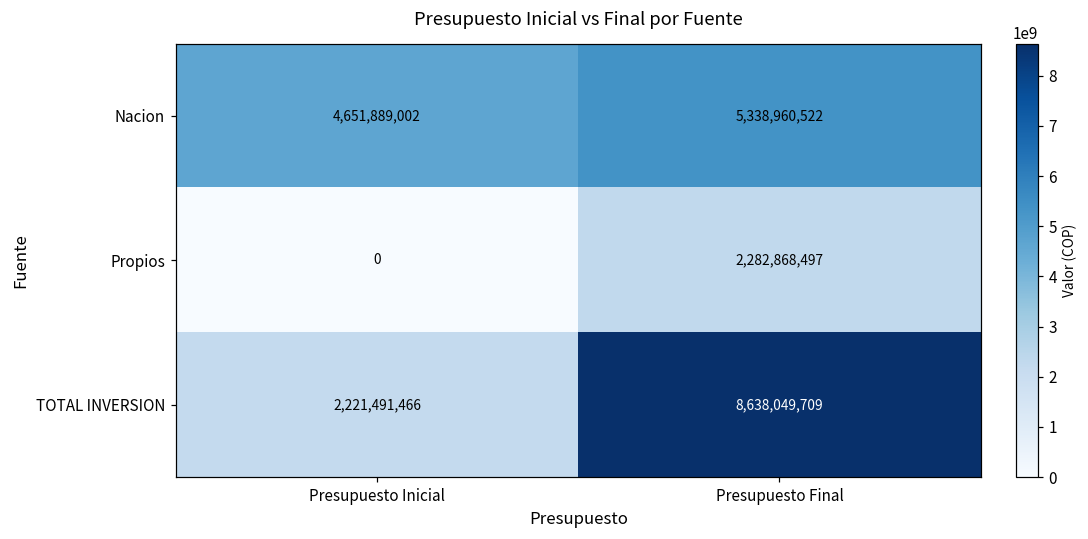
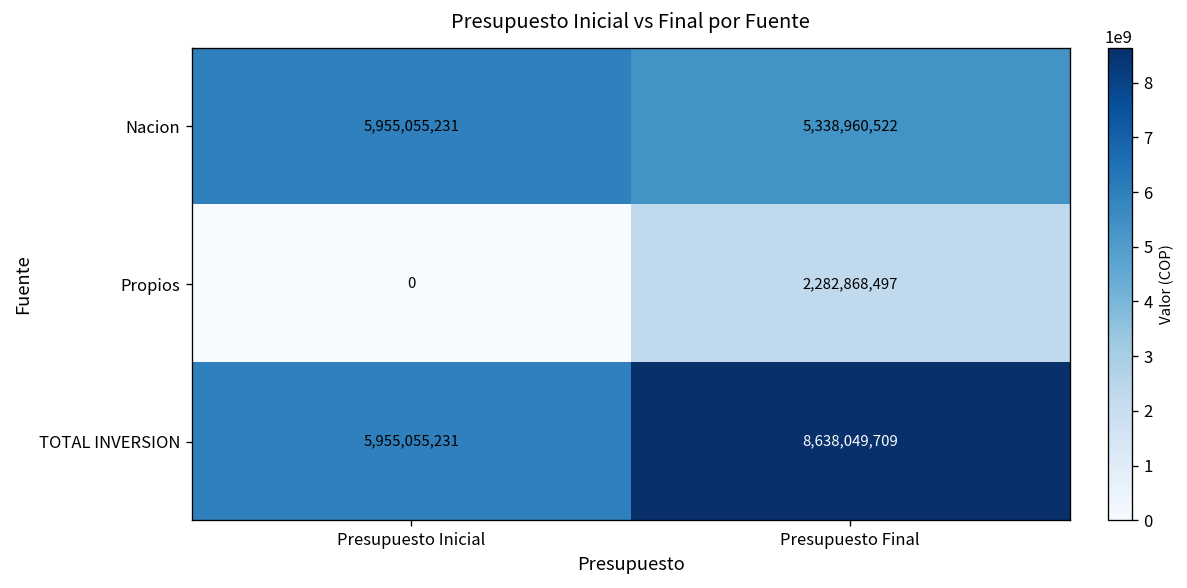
  {
    "Nacion": {
-     "Presupuesto Inicial": "4,651,889,002",
+     "Presupuesto Inicial": "5,955,055,231",
      "Presupuesto Final": "5,338,960,522"
    },
    "Propios": {
      "Presupuesto Inicial": "0",
      "Presupuesto Final": "2,282,868,497"
    },
    "TOTAL INVERSION": {
-     "Presupuesto Inicial": "2,221,491,466",
+     "Presupuesto Inicial": "5,955,055,231",
      "Presupuesto Final": "8,638,049,709"
    }
  }
